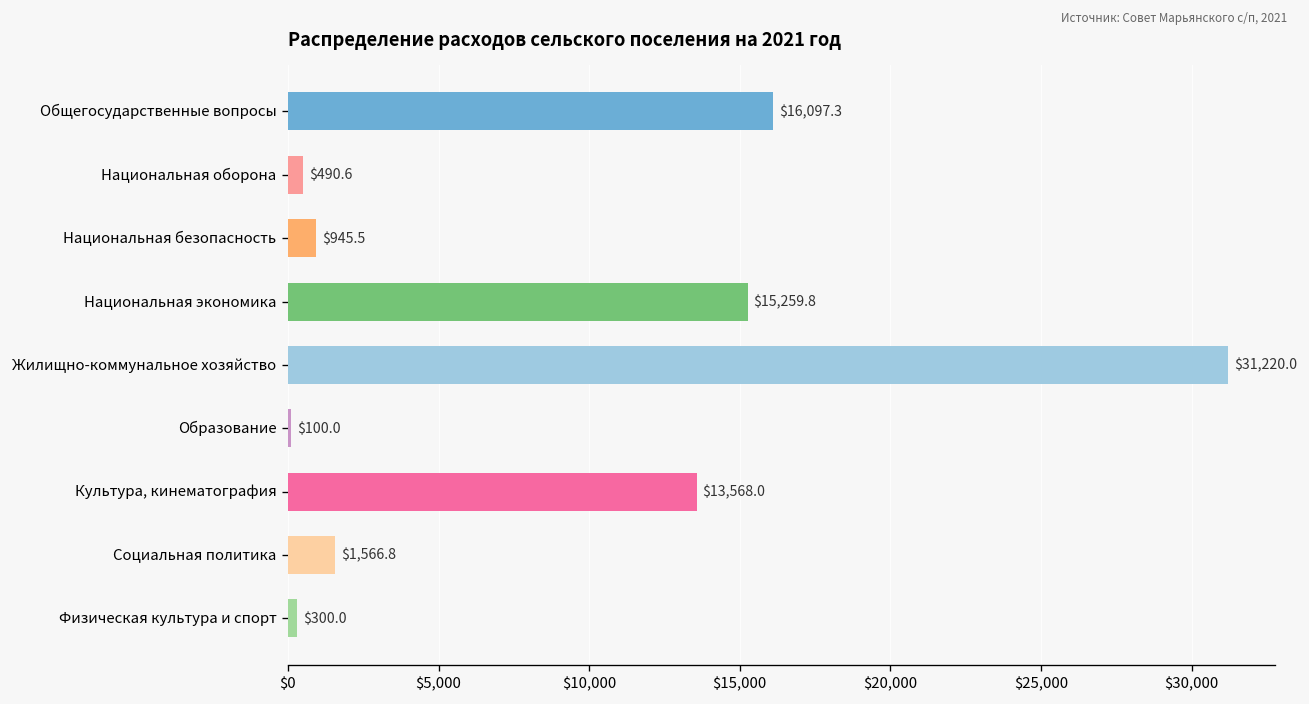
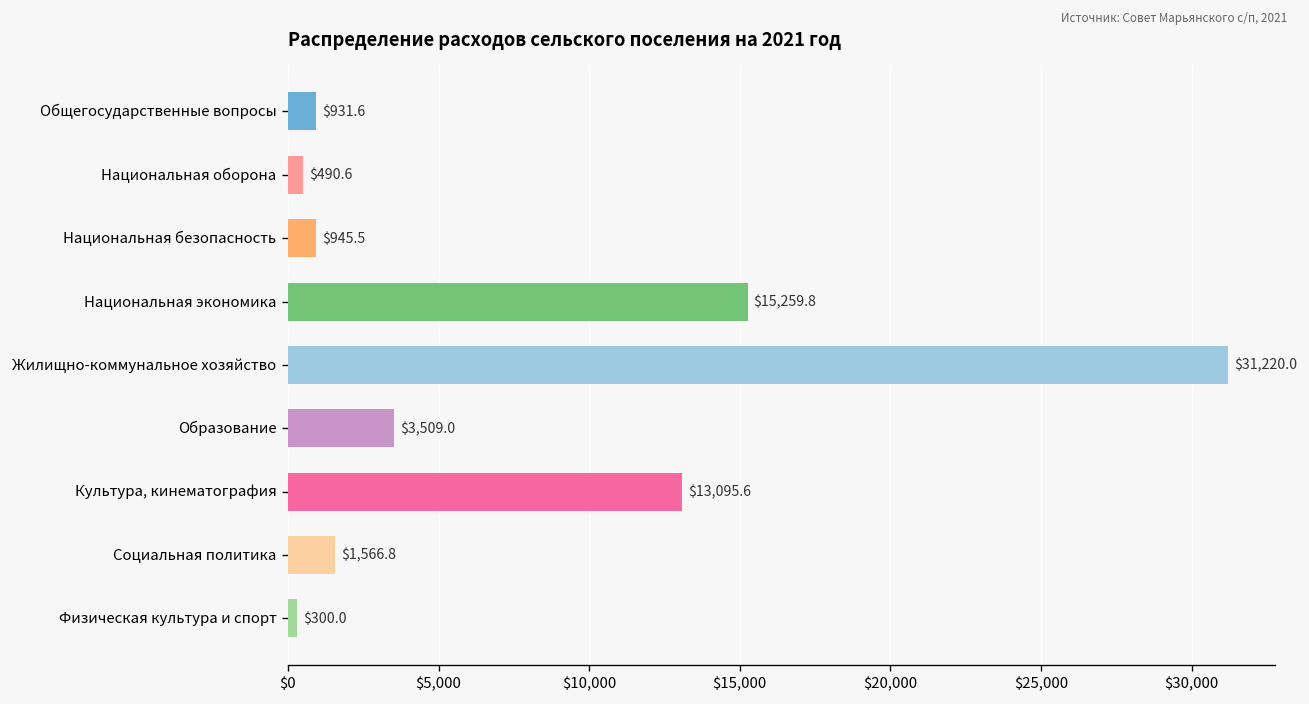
  {
-   "Общегосударственные вопросы": "$16,097.3",
+   "Общегосударственные вопросы": "$931.6",
    "Национальная оборона": "$490.6",
    "Национальная безопасность": "$945.5",
    "Национальная экономика": "$15,259.8",
    "Жилищно-коммунальное хозяйство": "$31,220.0",
-   "Образование": "$100.0",
-   "Культура, кинематография": "$13,568.0",
+   "Образование": "$3,509.0",
+   "Культура, кинематография": "$13,095.6",
    "Социальная политика": "$1,566.8",
    "Физическая культура и спорт": "$300.0"
  }
